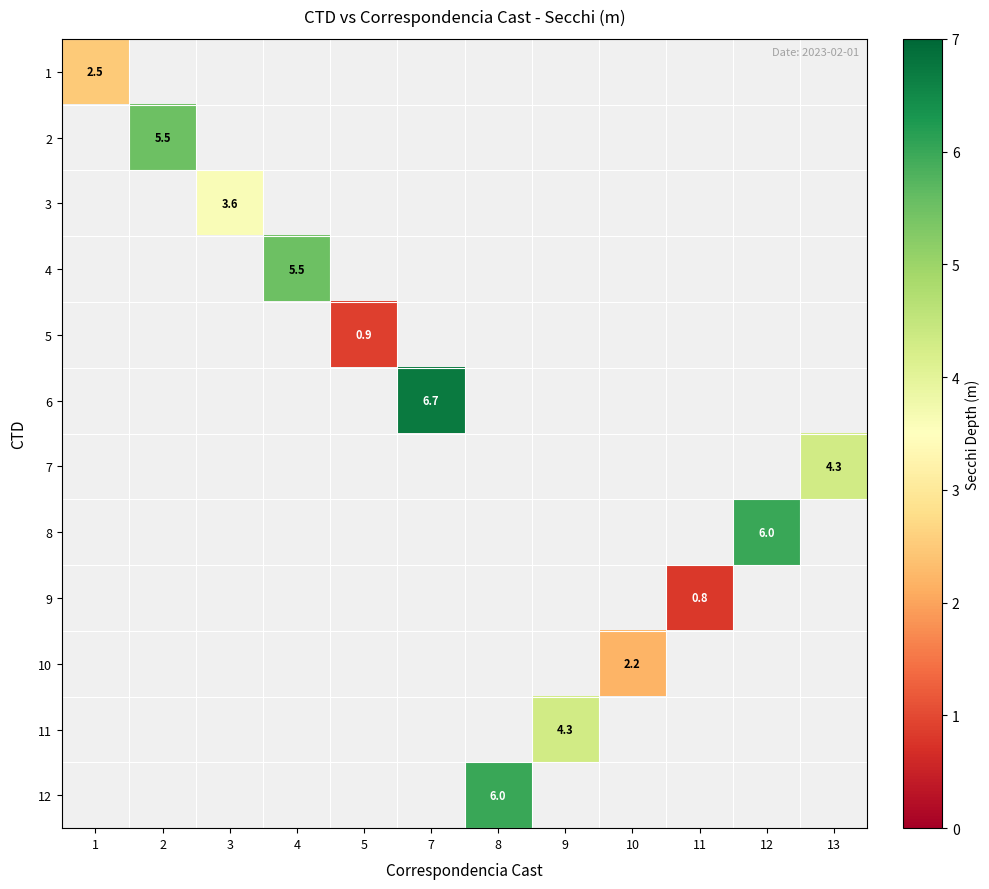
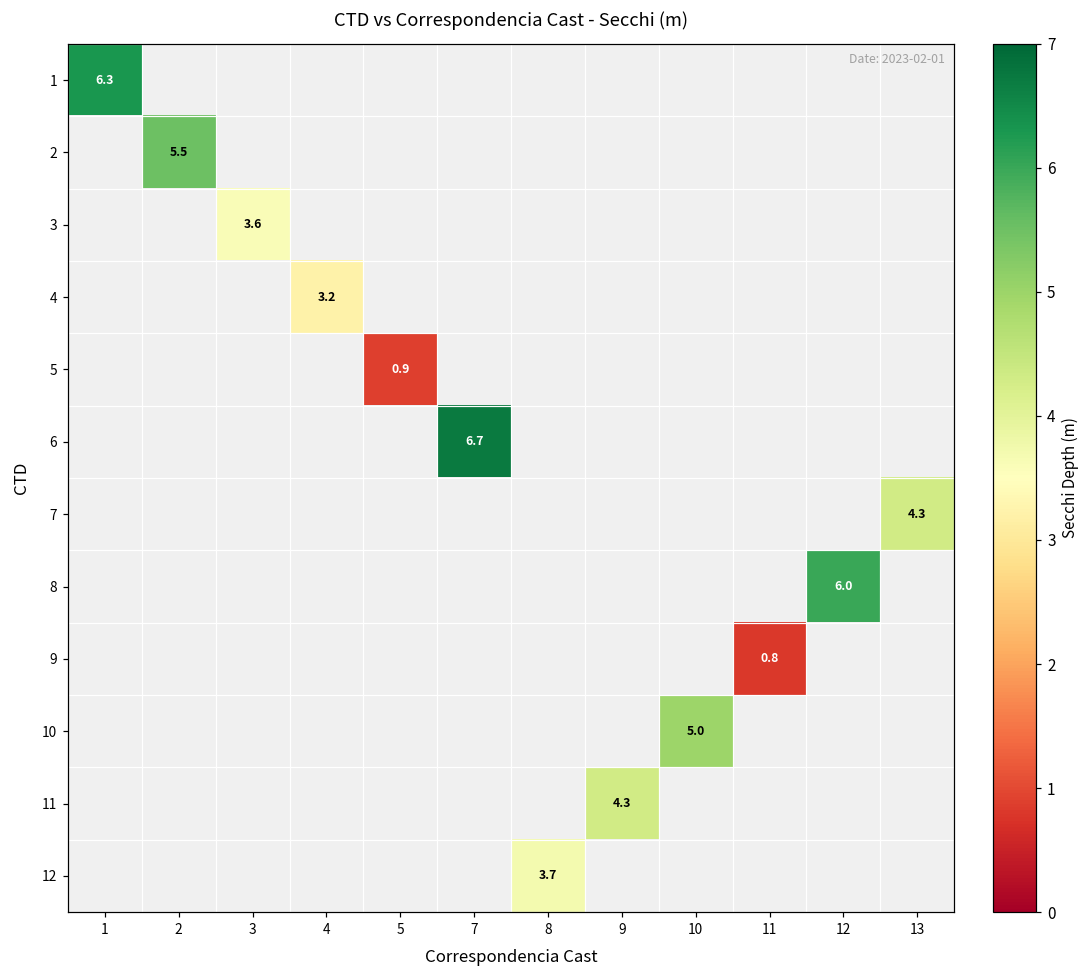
  {
    "1": {
-     "1": 2.5
+     "1": 6.3
    },
    "2": {
      "2": 5.5
    },
    "3": {
      "3": 3.6
    },
    "4": {
-     "4": 5.5
+     "4": 3.2
    },
    "5": {
      "5": 0.9
    },
    "6": {
      "7": 6.7
    },
    "7": {
      "13": 4.3
    },
    "8": {
      "12": 6.0
    },
    "9": {
      "11": 0.8
    },
    "10": {
-     "10": 2.2
+     "10": 5.0
    },
    "11": {
      "9": 4.3
    },
    "12": {
-     "8": 6.0
+     "8": 3.7
    }
  }
